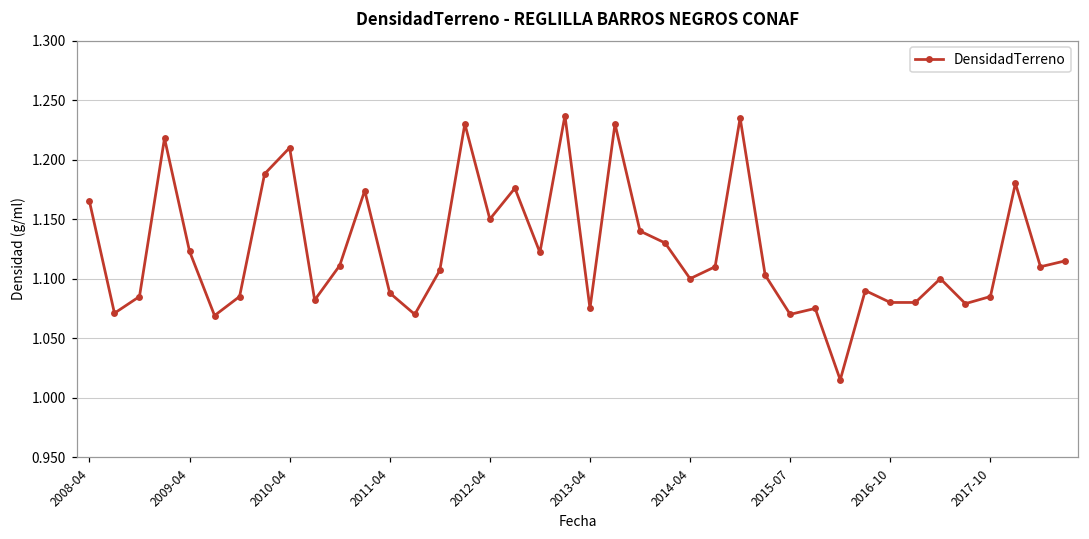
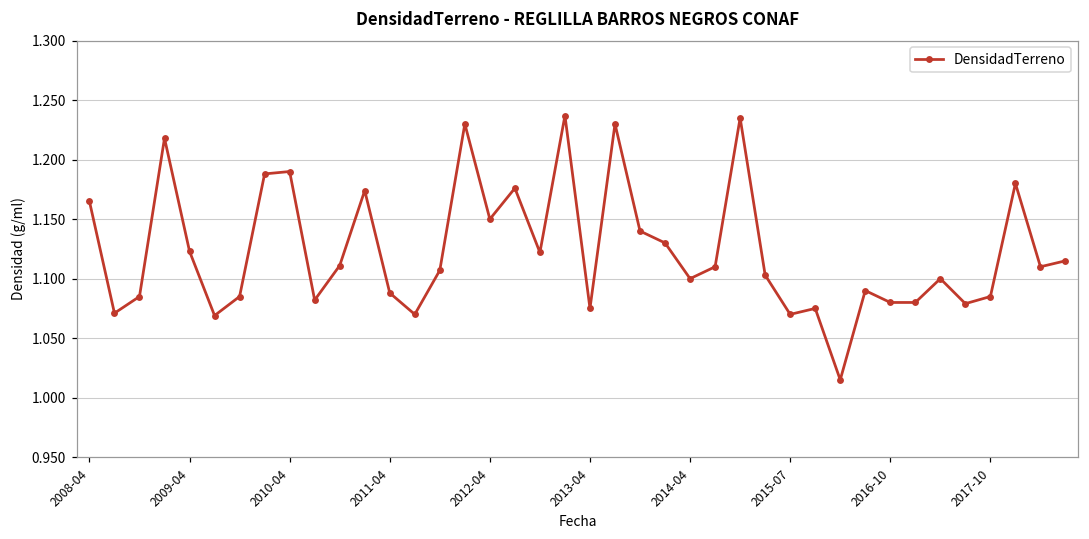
  {
    "2008-04": 1.165,
    "2009-04": 1.123,
-   "2010-04": 1.21,
+   "2010-04": 1.19,
    "2011-04": 1.09,
    "2012-04": 1.15,
    "2013-04": 1.075,
    "2014-04": 1.10,
    "2015-07": 1.07,
    "2016-10": 1.08,
    "2017-10": 1.085
  }
